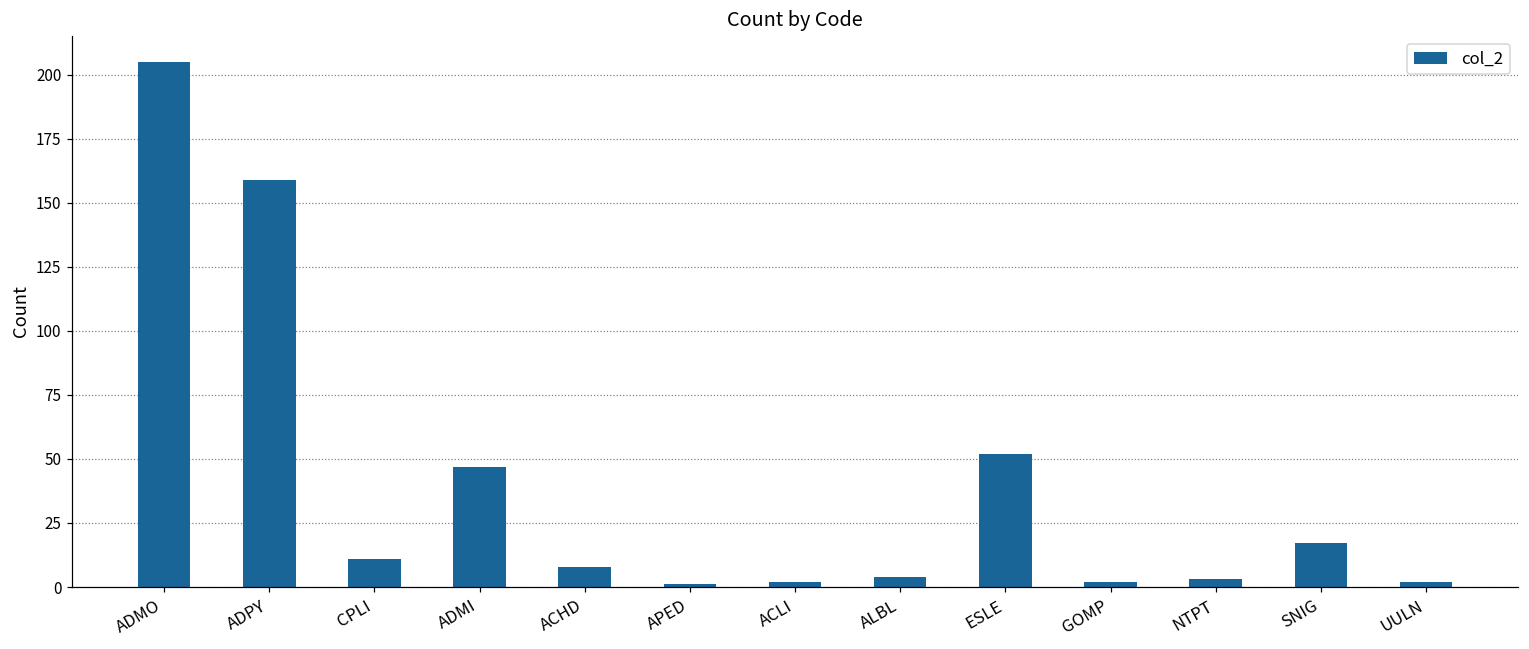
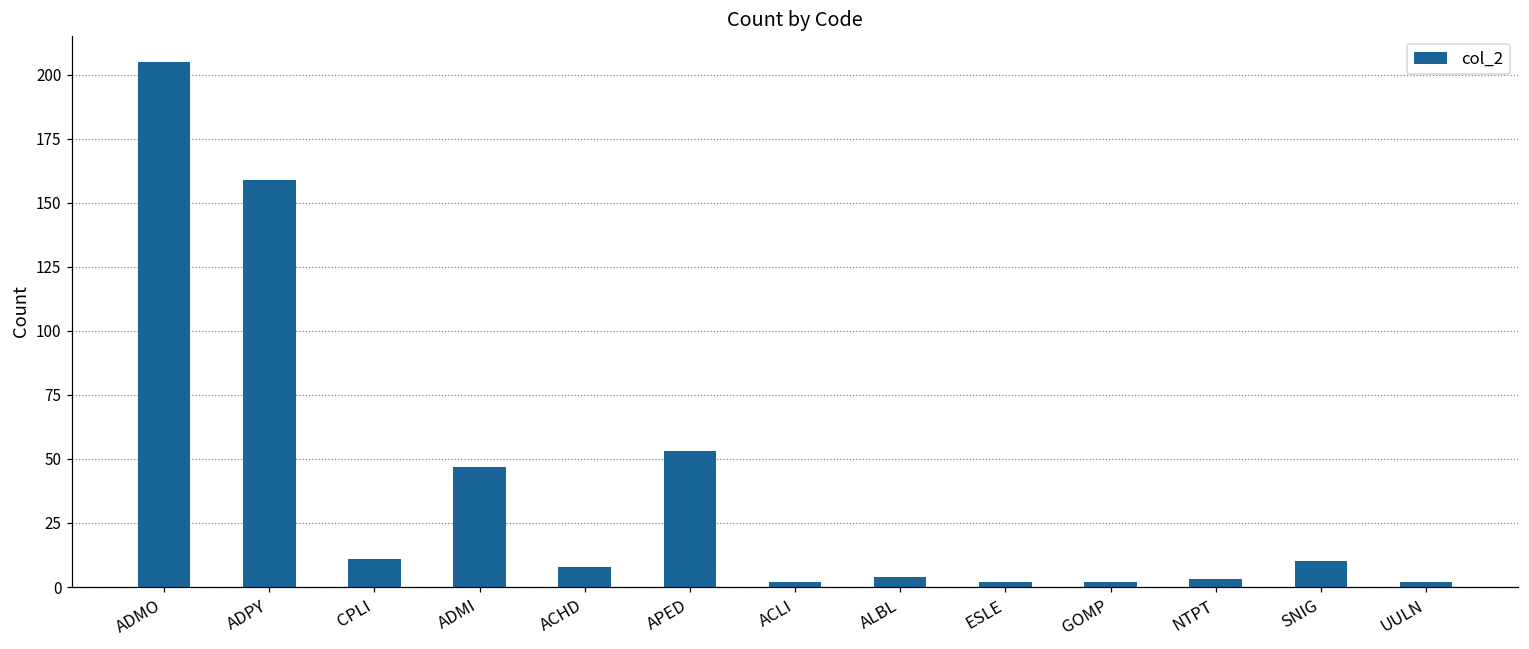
  {
    "ADMO": 205,
    "ADPY": 159,
    "CPLI": 11,
    "ADMI": 47,
    "ACHD": 8,
-   "APED": 1,
+   "APED": 53,
    "ACLI": 2,
    "ALBL": 4,
-   "ESLE": 52,
+   "ESLE": 2,
    "GOMP": 2,
    "NTPT": 3,
-   "SNIG": 17,
+   "SNIG": 10,
    "UULN": 2
  }
